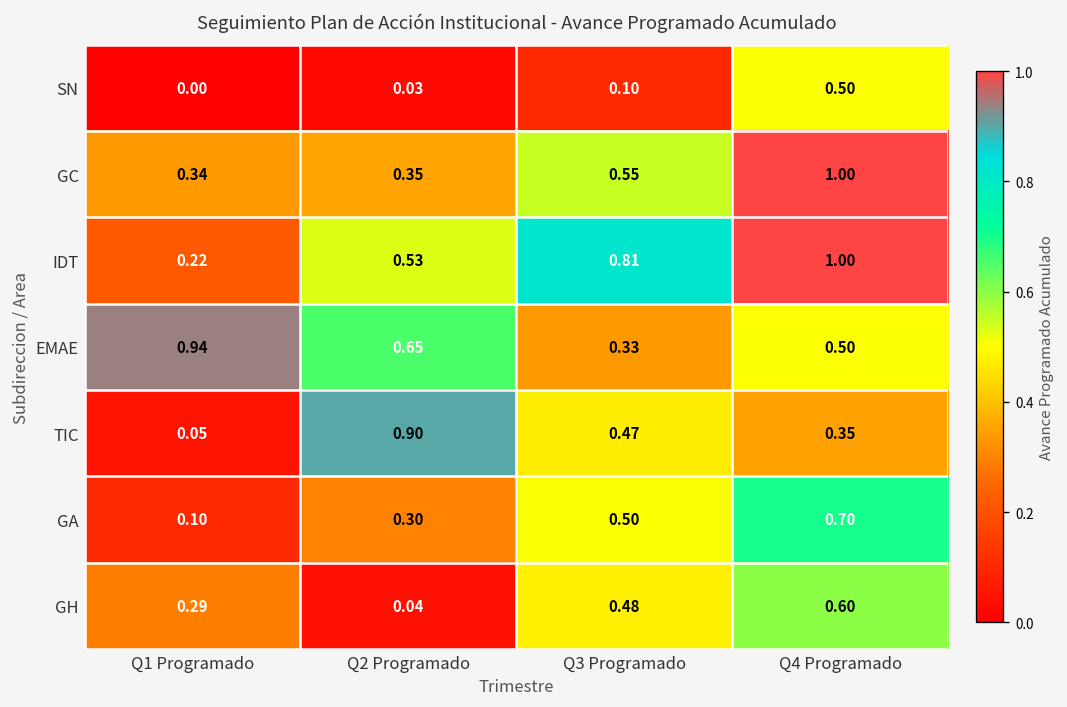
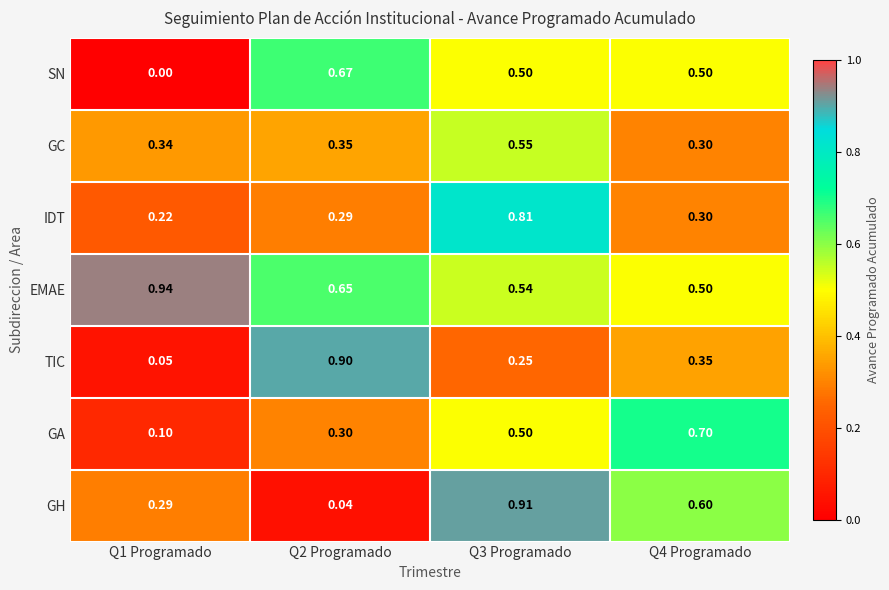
  {
    "SN": {
      "Q1 Programado": 0.00,
-     "Q2 Programado": 0.03,
-     "Q3 Programado": 0.10,
+     "Q2 Programado": 0.67,
+     "Q3 Programado": 0.50,
      "Q4 Programado": 0.50
    },
    "GC": {
      "Q1 Programado": 0.34,
      "Q2 Programado": 0.35,
      "Q3 Programado": 0.55,
-     "Q4 Programado": 1.00
+     "Q4 Programado": 0.30
    },
    "IDT": {
      "Q1 Programado": 0.22,
-     "Q2 Programado": 0.53,
+     "Q2 Programado": 0.29,
      "Q3 Programado": 0.81,
-     "Q4 Programado": 1.00
+     "Q4 Programado": 0.30
    },
    "EMAE": {
      "Q1 Programado": 0.94,
      "Q2 Programado": 0.65,
-     "Q3 Programado": 0.33,
+     "Q3 Programado": 0.54,
      "Q4 Programado": 0.50
    },
    "TIC": {
      "Q1 Programado": 0.05,
      "Q2 Programado": 0.90,
-     "Q3 Programado": 0.47,
+     "Q3 Programado": 0.25,
      "Q4 Programado": 0.35
    },
    "GA": {
      "Q1 Programado": 0.10,
      "Q2 Programado": 0.30,
      "Q3 Programado": 0.50,
      "Q4 Programado": 0.70
    },
    "GH": {
      "Q1 Programado": 0.29,
      "Q2 Programado": 0.04,
-     "Q3 Programado": 0.48,
+     "Q3 Programado": 0.91,
      "Q4 Programado": 0.60
    }
  }
